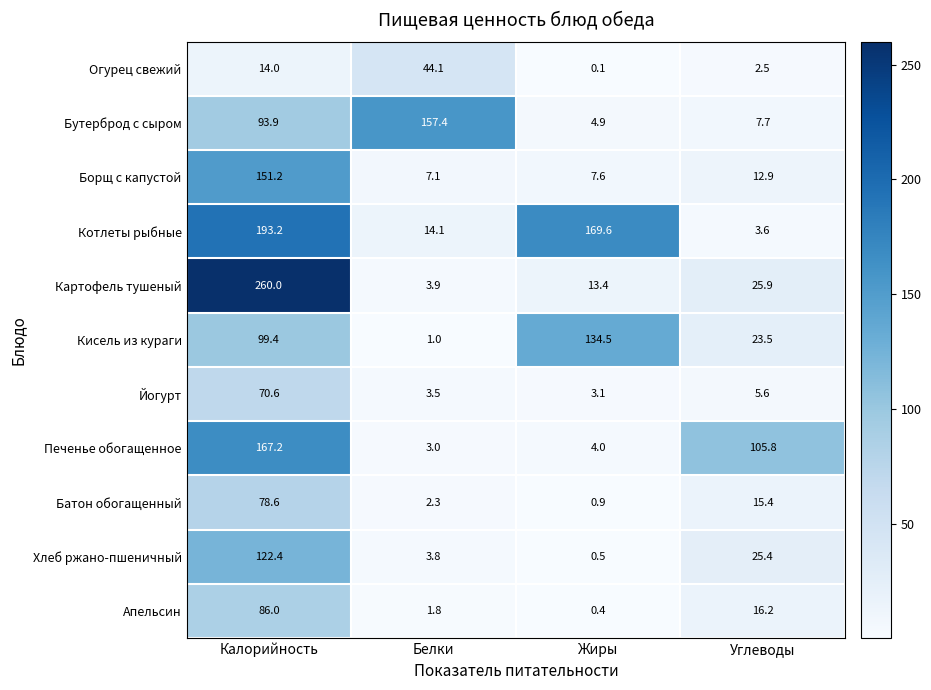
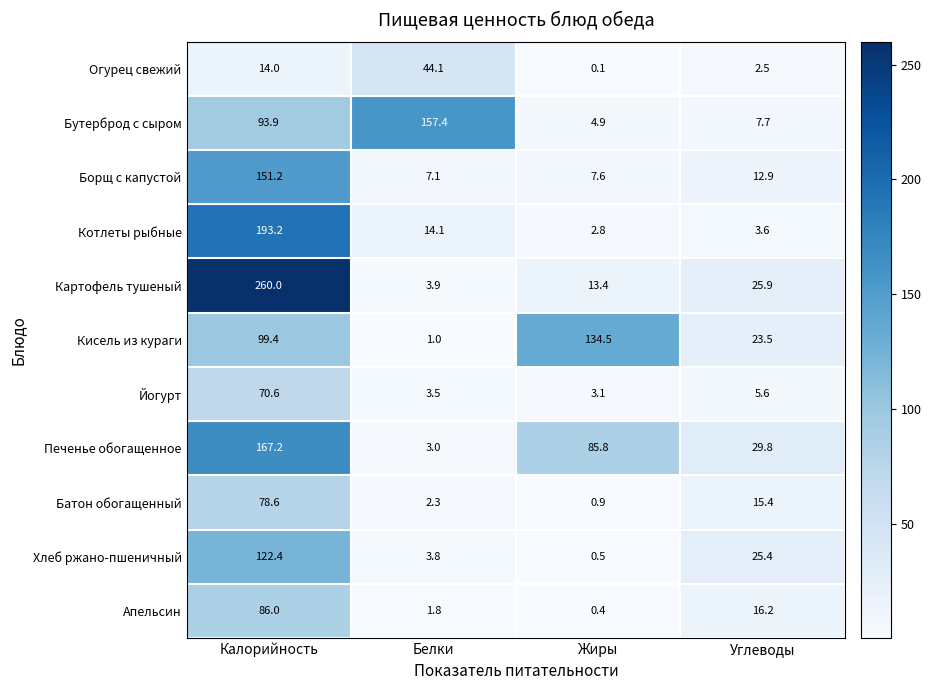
  {
    "Огурец свежий": {
      "Калорийность": 14.0,
      "Белки": 44.1,
      "Жиры": 0.1,
      "Углеводы": 2.5
    },
    "Бутерброд с сыром": {
      "Калорийность": 93.9,
      "Белки": 157.4,
      "Жиры": 4.9,
      "Углеводы": 7.7
    },
    "Борщ с капустой": {
      "Калорийность": 151.2,
      "Белки": 7.1,
      "Жиры": 7.6,
      "Углеводы": 12.9
    },
    "Котлеты рыбные": {
      "Калорийность": 193.2,
      "Белки": 14.1,
-     "Жиры": 169.6,
+     "Жиры": 2.8,
      "Углеводы": 3.6
    },
    "Картофель тушеный": {
      "Калорийность": 260.0,
      "Белки": 3.9,
      "Жиры": 13.4,
      "Углеводы": 25.9
    },
    "Кисель из кураги": {
      "Калорийность": 99.4,
      "Белки": 1.0,
      "Жиры": 134.5,
      "Углеводы": 23.5
    },
    "Йогурт": {
      "Калорийность": 70.6,
      "Белки": 3.5,
      "Жиры": 3.1,
      "Углеводы": 5.6
    },
    "Печенье обогащенное": {
      "Калорийность": 167.2,
      "Белки": 3.0,
-     "Жиры": 4.0,
-     "Углеводы": 105.8
+     "Жиры": 85.8,
+     "Углеводы": 29.8
    },
    "Батон обогащенный": {
      "Калорийность": 78.6,
      "Белки": 2.3,
      "Жиры": 0.9,
      "Углеводы": 15.4
    },
    "Хлеб ржано-пшеничный": {
      "Калорийность": 122.4,
      "Белки": 3.8,
      "Жиры": 0.5,
      "Углеводы": 25.4
    },
    "Апельсин": {
      "Калорийность": 86.0,
      "Белки": 1.8,
      "Жиры": 0.4,
      "Углеводы": 16.2
    }
  }
